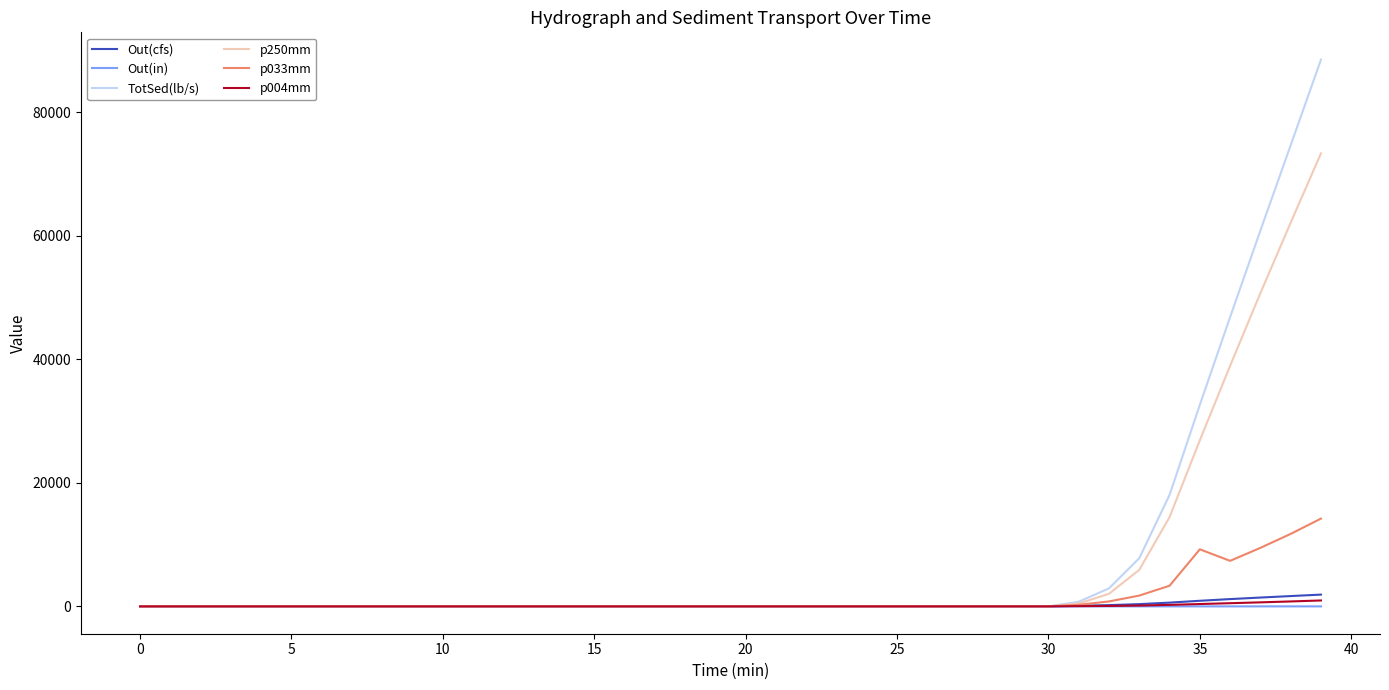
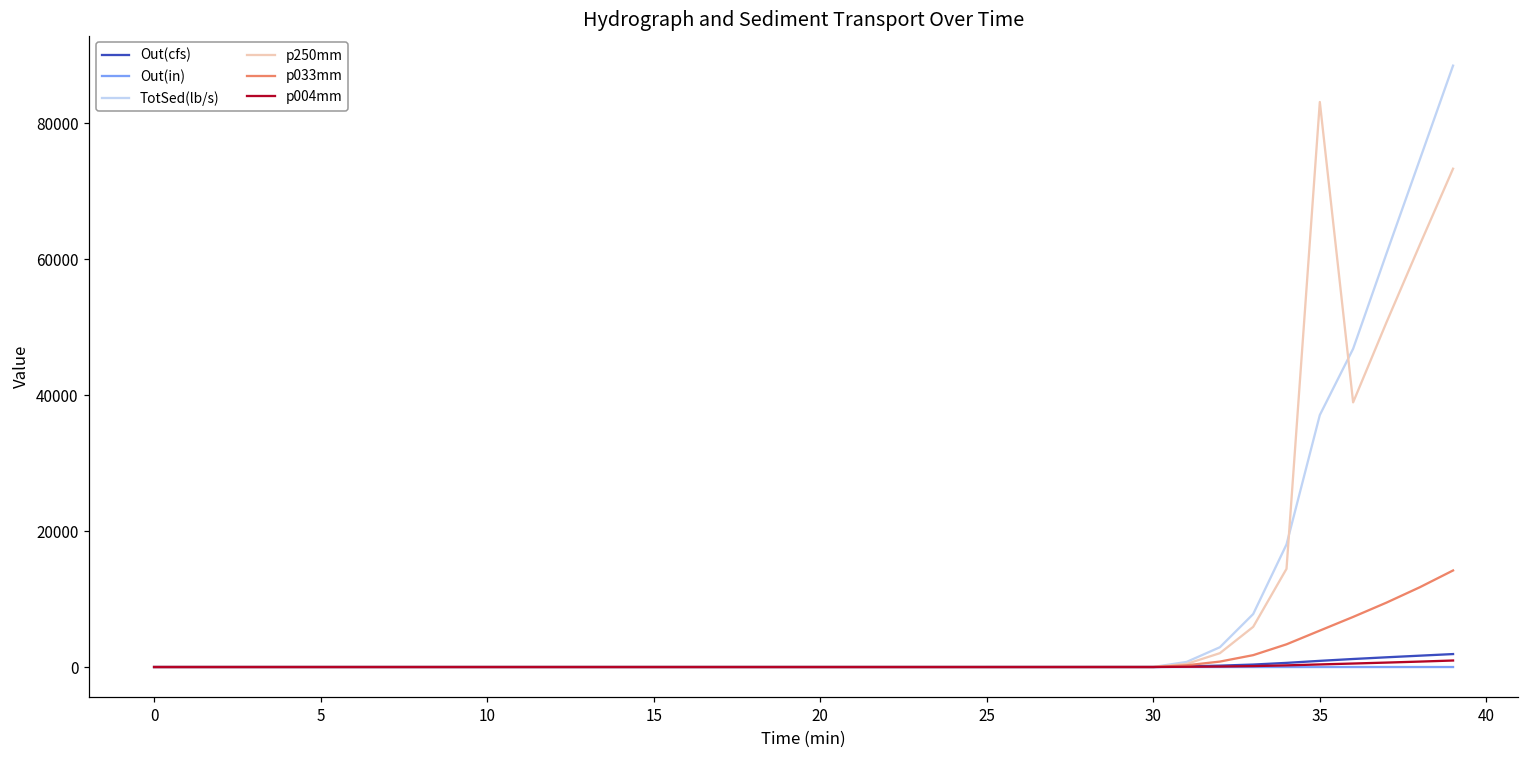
  {
    "Out(cfs)": {
      "35": 1000
    },
    "TotSed(lb/s)": {
-     "35": 33000
+     "35": 37000
    },
    "p250mm": {
-     "35": 27000
+     "35": 83000
    },
    "p033mm": {
-     "35": 9000
+     "35": 5000
    }
  }
